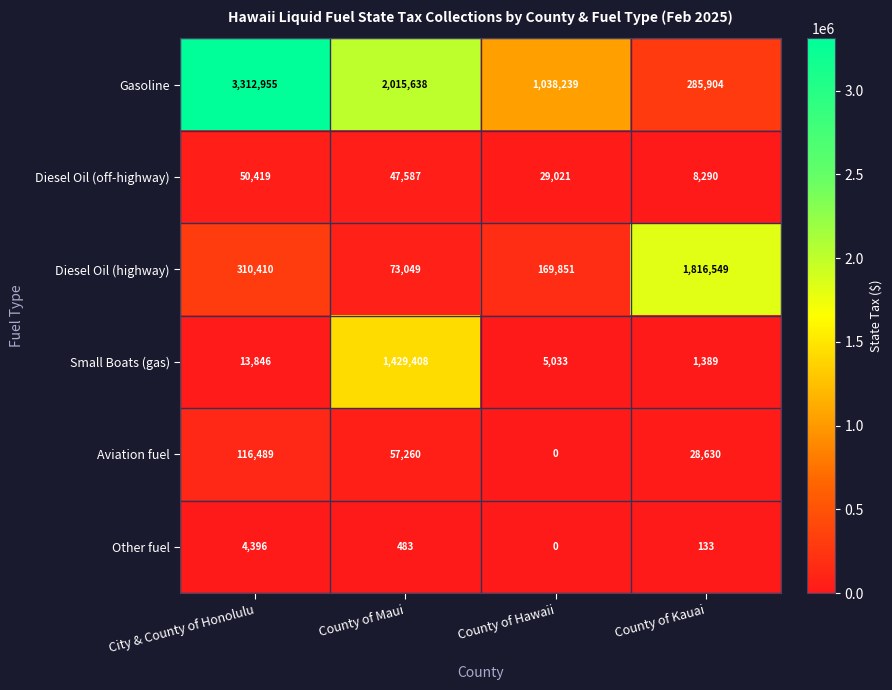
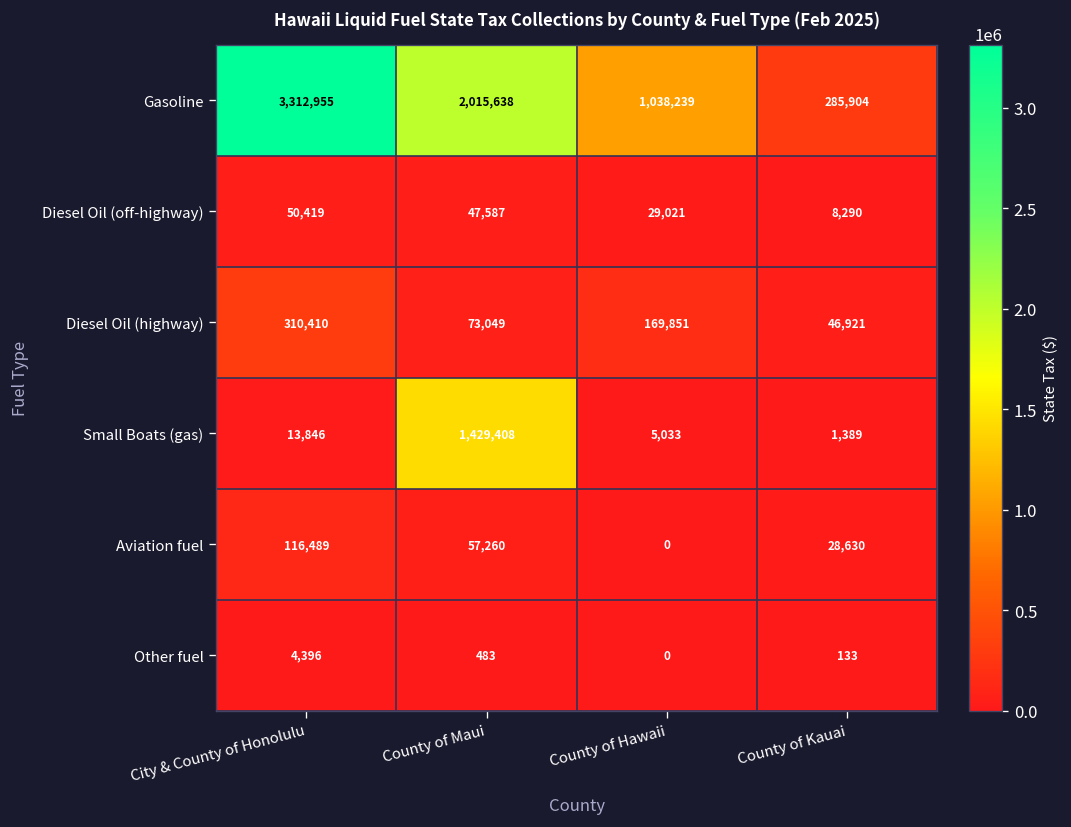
  {
    "Gasoline": {
      "City & County of Honolulu": "3,312,955",
      "County of Maui": "2,015,638",
      "County of Hawaii": "1,038,239",
      "County of Kauai": "285,904"
    },
    "Diesel Oil (off-highway)": {
      "City & County of Honolulu": "50,419",
      "County of Maui": "47,587",
      "County of Hawaii": "29,021",
      "County of Kauai": "8,290"
    },
    "Diesel Oil (highway)": {
      "City & County of Honolulu": "310,410",
      "County of Maui": "73,049",
      "County of Hawaii": "169,851",
-     "County of Kauai": "1,816,549"
+     "County of Kauai": "46,921"
    },
    "Small Boats (gas)": {
      "City & County of Honolulu": "13,846",
      "County of Maui": "1,429,408",
      "County of Hawaii": "5,033",
      "County of Kauai": "1,389"
    },
    "Aviation fuel": {
      "City & County of Honolulu": "116,489",
      "County of Maui": "57,260",
      "County of Hawaii": "0",
      "County of Kauai": "28,630"
    },
    "Other fuel": {
      "City & County of Honolulu": "4,396",
      "County of Maui": "483",
      "County of Hawaii": "0",
      "County of Kauai": "133"
    }
  }
